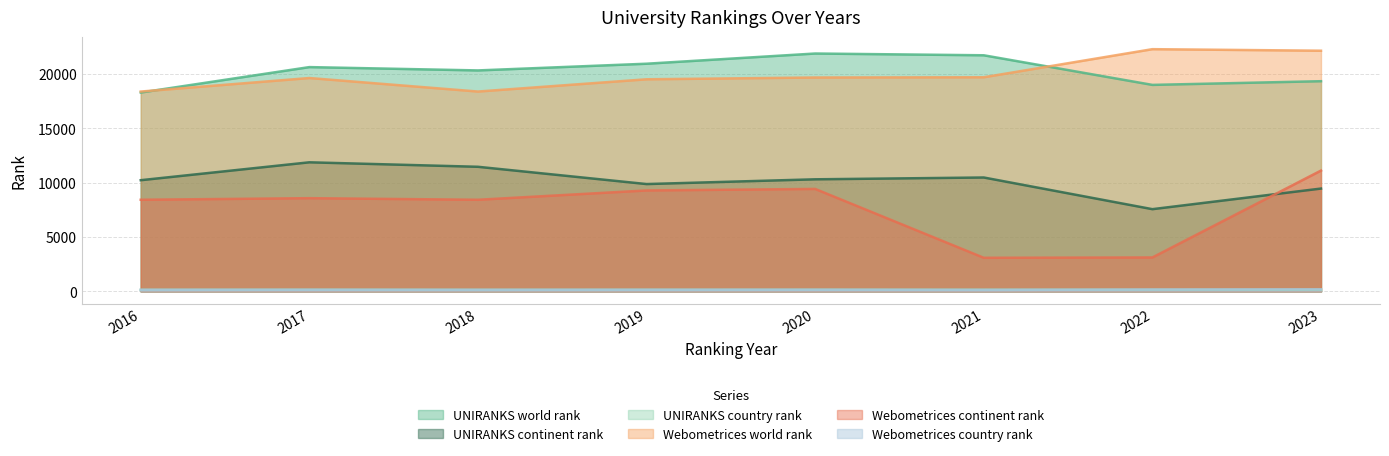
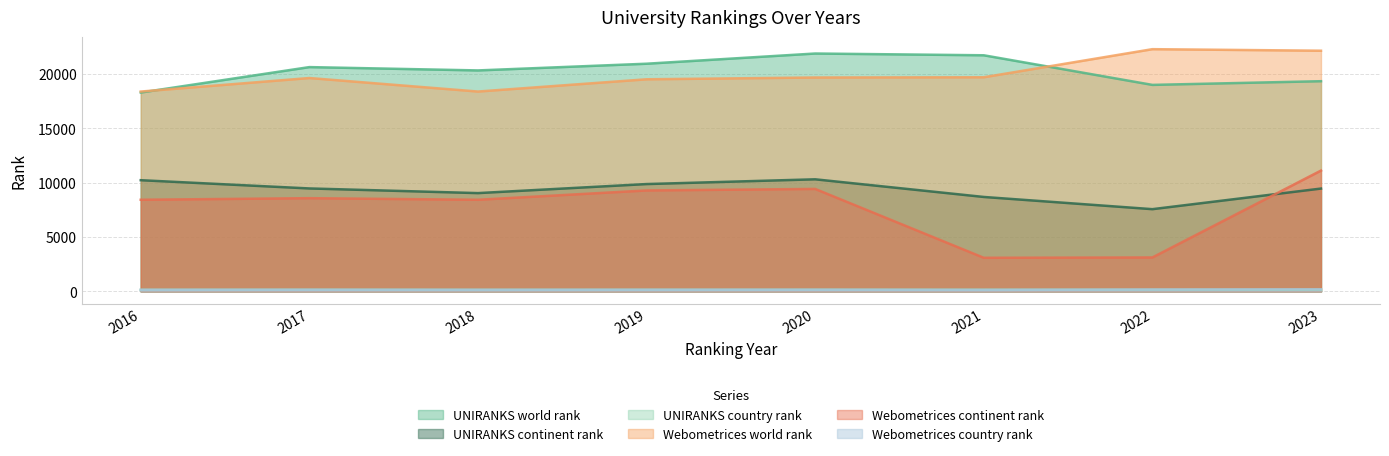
  {
    "UNIRANKS continent rank": {
      "2016": 10200,
-     "2017": 11900,
-     "2018": 11500,
+     "2017": 9500,
+     "2018": 9100,
      "2019": 9900,
      "2020": 10300,
-     "2021": 10500,
+     "2021": 8700,
      "2022": 7600,
      "2023": 9500
    }
  }
